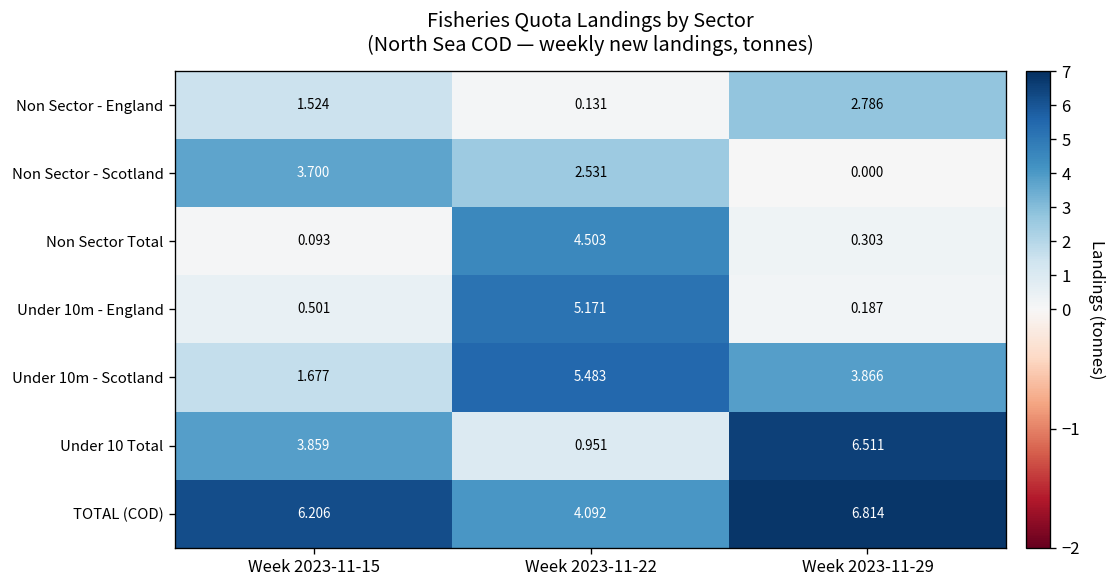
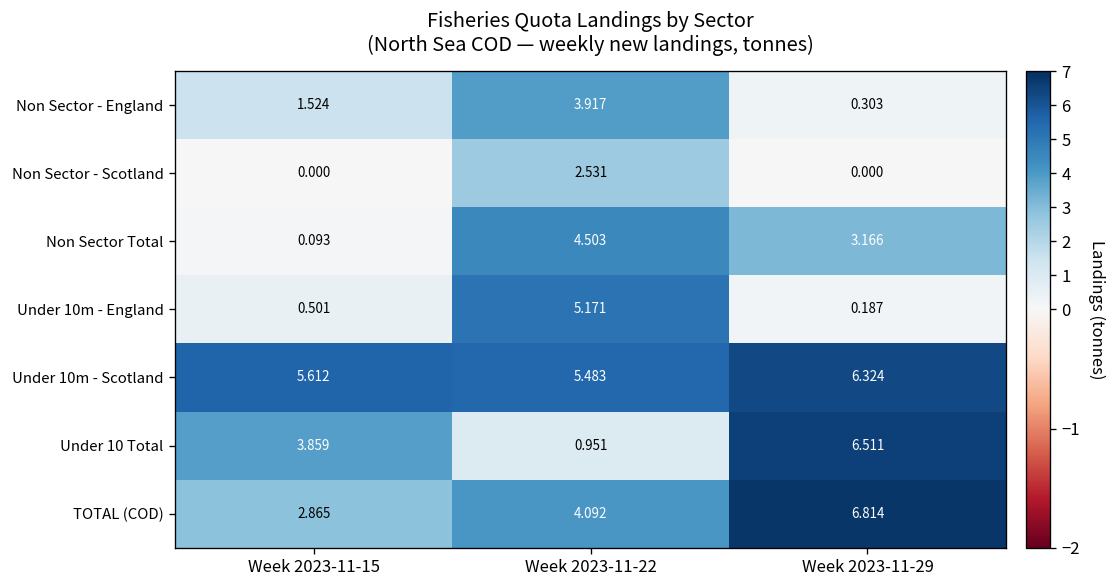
  {
    "Non Sector - England": {
      "Week 2023-11-15": 1.524,
-     "Week 2023-11-22": 0.131,
-     "Week 2023-11-29": 2.786
+     "Week 2023-11-22": 3.917,
+     "Week 2023-11-29": 0.303
    },
    "Non Sector - Scotland": {
-     "Week 2023-11-15": 3.700,
+     "Week 2023-11-15": 0.000,
      "Week 2023-11-22": 2.531,
      "Week 2023-11-29": 0.000
    },
    "Non Sector Total": {
      "Week 2023-11-15": 0.093,
      "Week 2023-11-22": 4.503,
-     "Week 2023-11-29": 0.303
+     "Week 2023-11-29": 3.166
    },
    "Under 10m - England": {
      "Week 2023-11-15": 0.501,
      "Week 2023-11-22": 5.171,
      "Week 2023-11-29": 0.187
    },
    "Under 10m - Scotland": {
-     "Week 2023-11-15": 1.677,
+     "Week 2023-11-15": 5.612,
      "Week 2023-11-22": 5.483,
-     "Week 2023-11-29": 3.866
+     "Week 2023-11-29": 6.324
    },
    "Under 10 Total": {
      "Week 2023-11-15": 3.859,
      "Week 2023-11-22": 0.951,
      "Week 2023-11-29": 6.511
    },
    "TOTAL (COD)": {
-     "Week 2023-11-15": 6.206,
+     "Week 2023-11-15": 2.865,
      "Week 2023-11-22": 4.092,
      "Week 2023-11-29": 6.814
    }
  }
